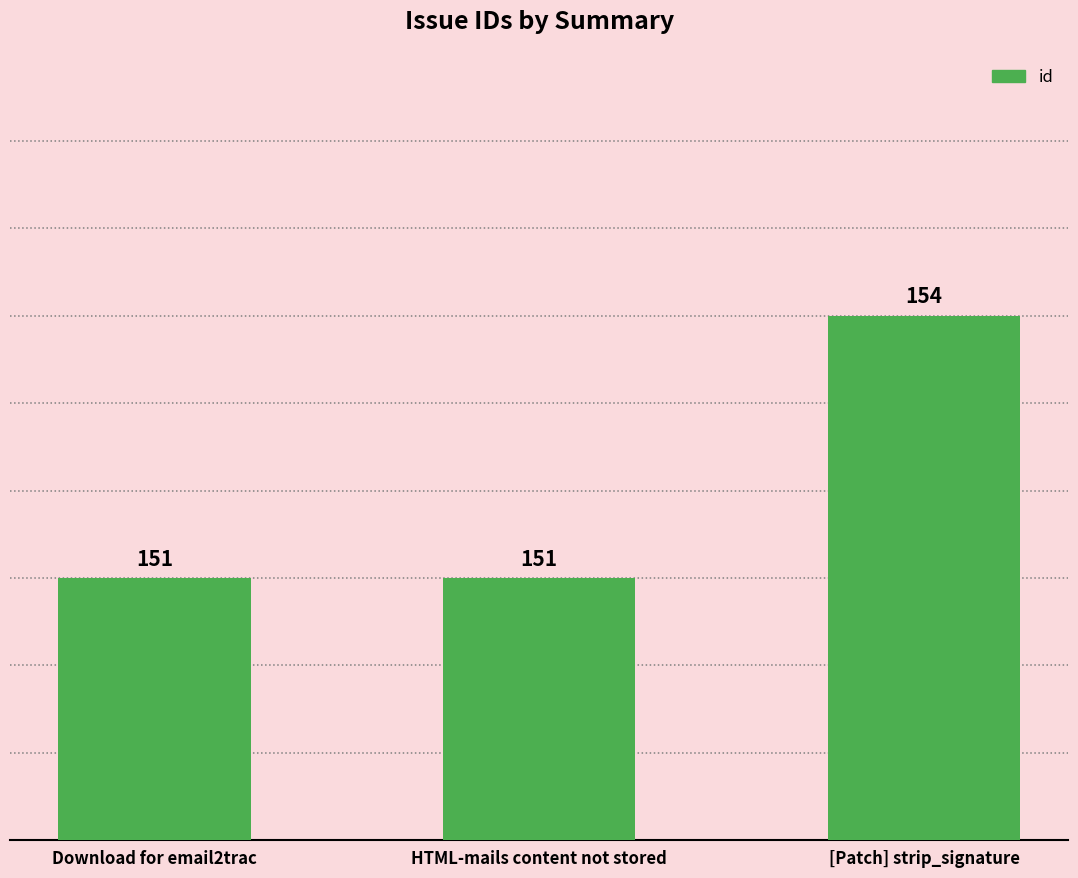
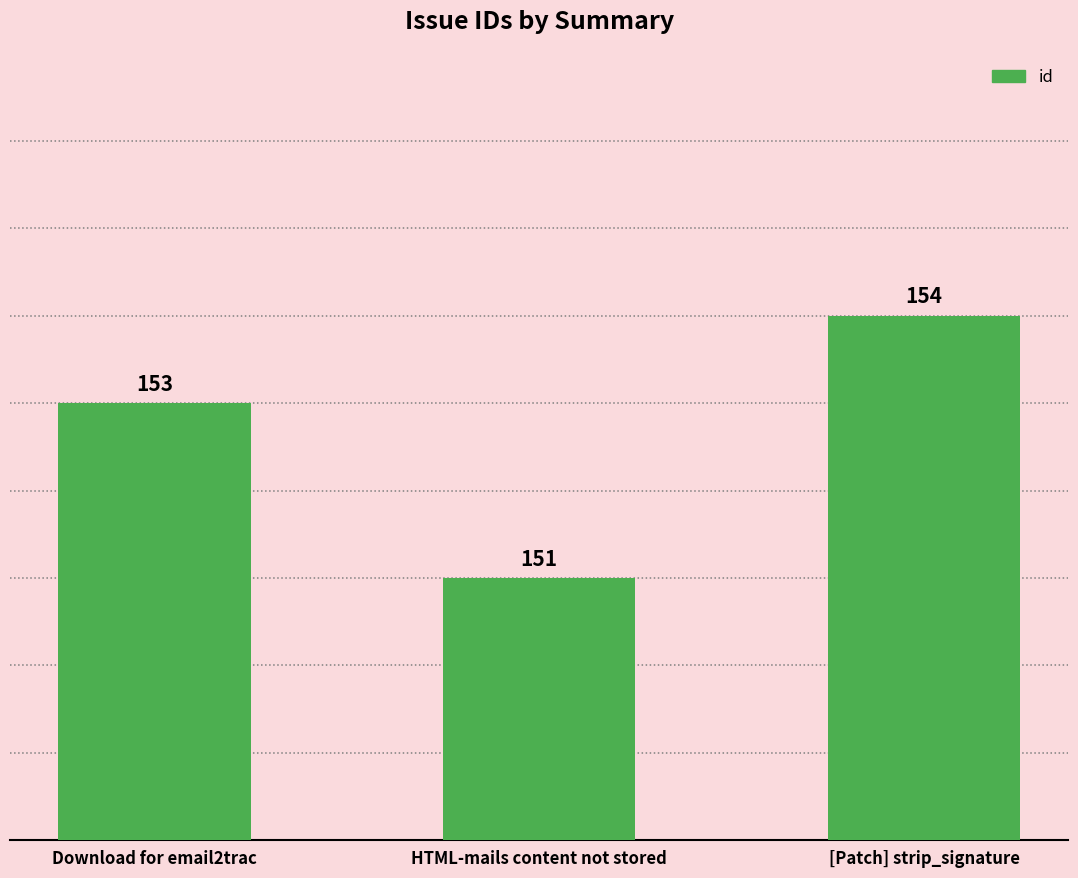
  {
-   "Download for email2trac": 151,
+   "Download for email2trac": 153,
    "HTML-mails content not stored": 151,
    "[Patch] strip_signature": 154
  }
